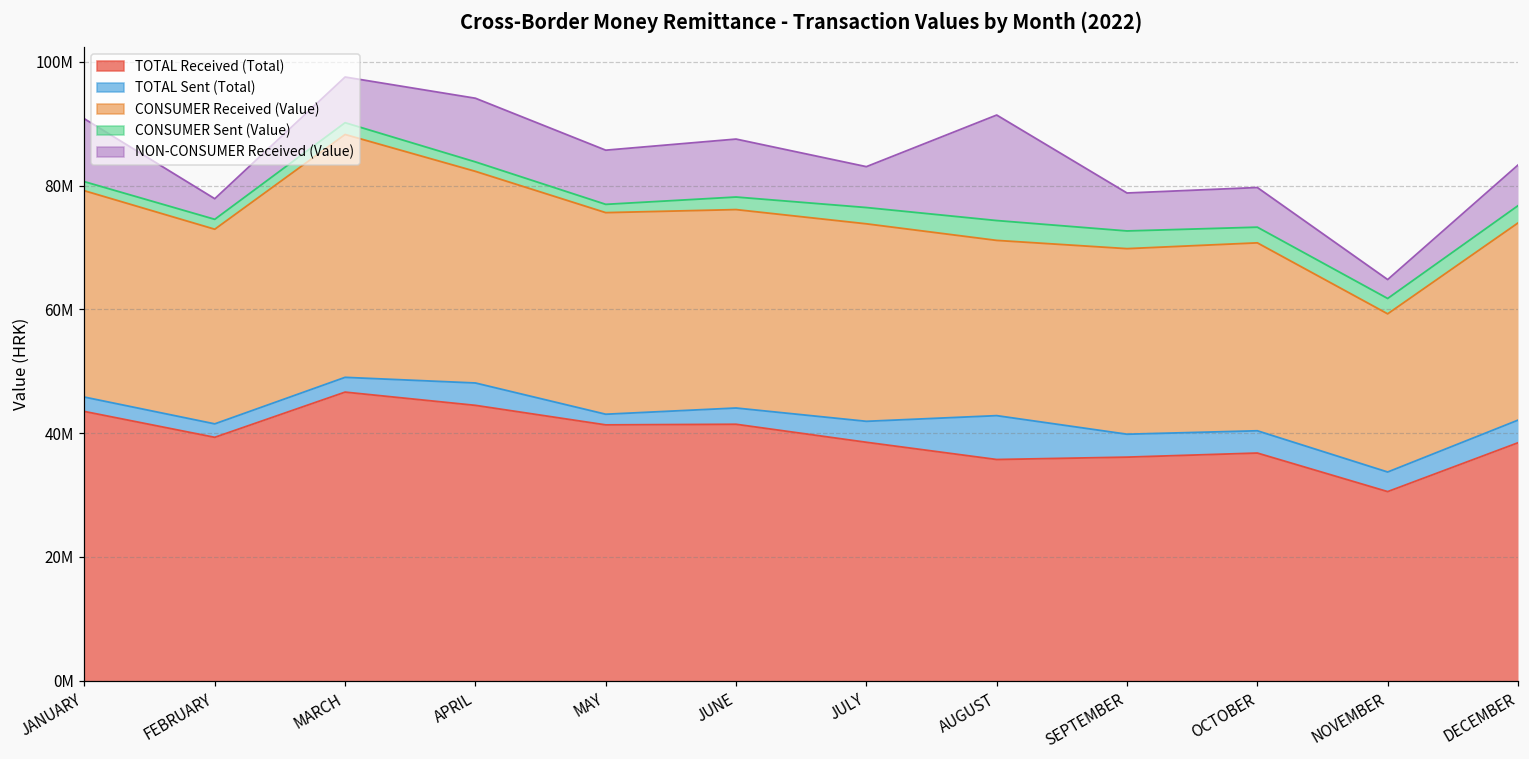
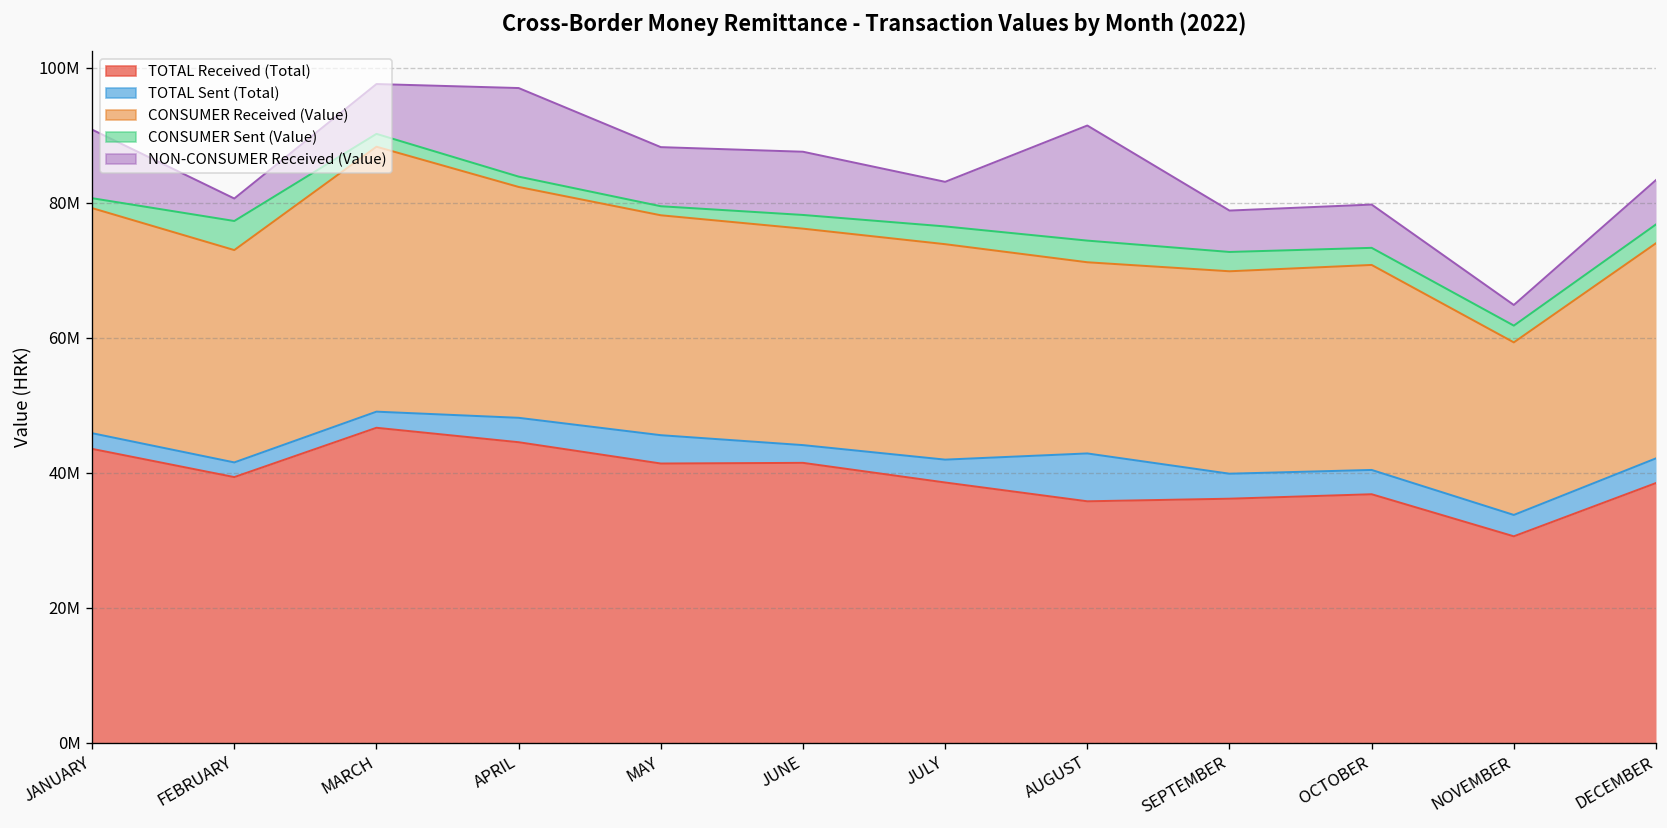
  {
    "TOTAL Sent (Total)": {
      "JANUARY": 2000000,
      "FEBRUARY": 2000000,
      "MARCH": 2000000,
      "APRIL": 4000000,
-     "MAY": 2000000,
+     "MAY": 4000000,
      "JUNE": 3000000,
      "JULY": 3000000,
      "AUGUST": 7000000,
      "SEPTEMBER": 4000000,
      "OCTOBER": 4000000,
      "NOVEMBER": 3000000,
      "DECEMBER": 4000000
    },
    "CONSUMER Sent (Value)": {
      "JANUARY": 1000000,
-     "FEBRUARY": 2000000,
+     "FEBRUARY": 4000000,
      "APRIL": 2000000,
      "MAY": 1000000,
      "JUNE": 2000000,
      "JULY": 3000000,
      "AUGUST": 3000000,
      "SEPTEMBER": 3000000,
      "OCTOBER": 3000000,
      "NOVEMBER": 2000000,
      "DECEMBER": 3000000
    },
    "NON-CONSUMER Received (Value)": {
      "JANUARY": 10000000,
      "FEBRUARY": 3000000,
-     "APRIL": 10000000,
+     "APRIL": 13000000,
      "MAY": 9000000,
      "JUNE": 9000000,
      "JULY": 7000000,
      "AUGUST": 17000000,
      "SEPTEMBER": 6000000,
      "OCTOBER": 6000000,
      "NOVEMBER": 3000000,
      "DECEMBER": 7000000
    }
  }
